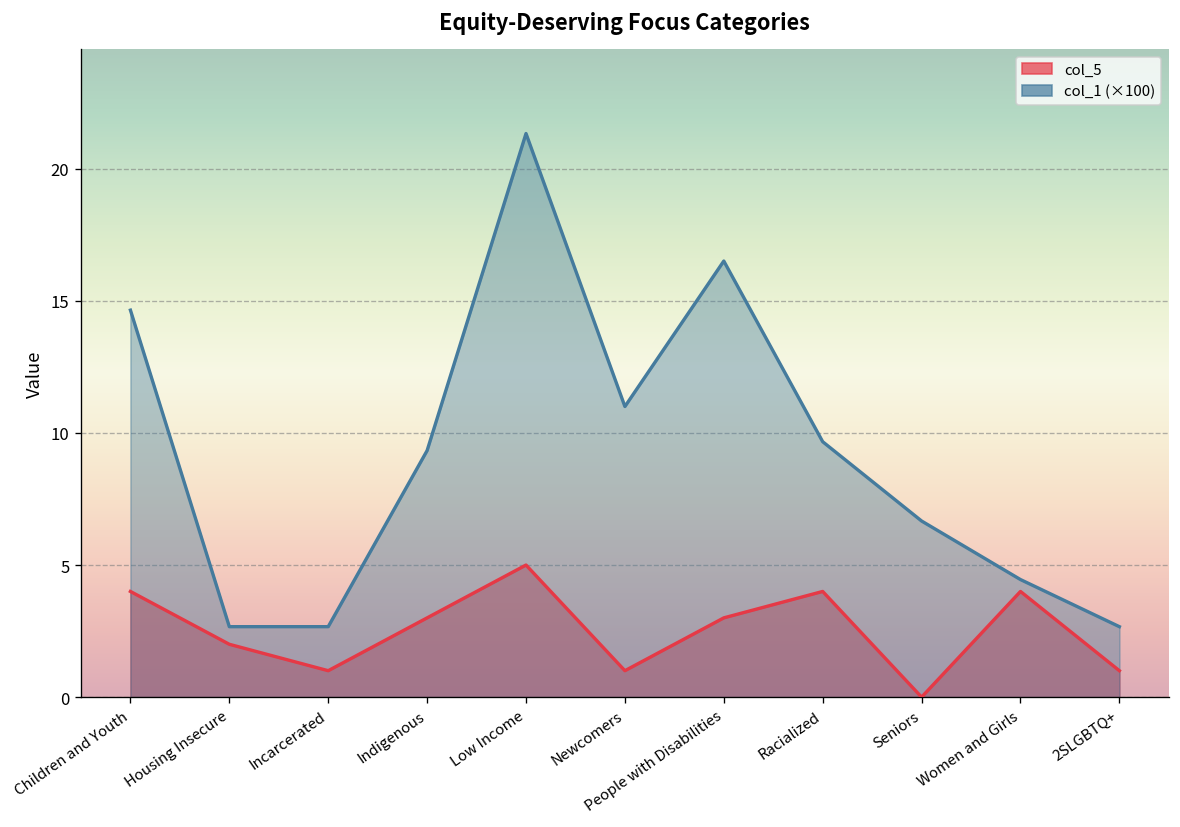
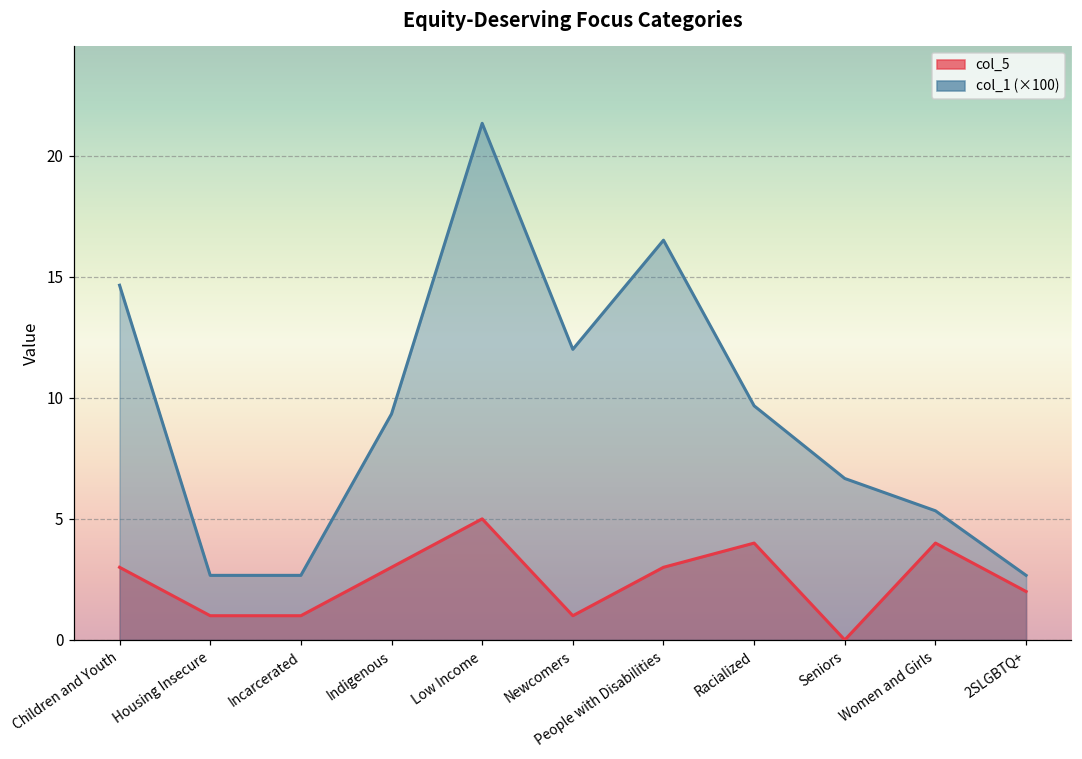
  {
    "col_5": {
-     "Children and Youth": 4,
-     "Housing Insecure": 2,
+     "Children and Youth": 3,
+     "Housing Insecure": 1,
      "Incarcerated": 1,
      "Indigenous": 3,
      "Low Income": 5,
      "Newcomers": 1,
      "People with Disabilities": 3,
      "Racialized": 4,
      "Seniors": 0,
      "Women and Girls": 4,
-     "2SLGBTQ+": 1
+     "2SLGBTQ+": 2
    },
    "col_1 (×100)": {
      "Children and Youth": 14.6,
      "Housing Insecure": 2.7,
      "Incarcerated": 2.7,
      "Indigenous": 9.3,
      "Low Income": 21.3,
-     "Newcomers": 11.0,
+     "Newcomers": 12.0,
      "People with Disabilities": 16.5,
      "Racialized": 9.7,
      "Seniors": 6.7,
-     "Women and Girls": 4.4,
+     "Women and Girls": 5.3,
      "2SLGBTQ+": 2.7
    }
  }
